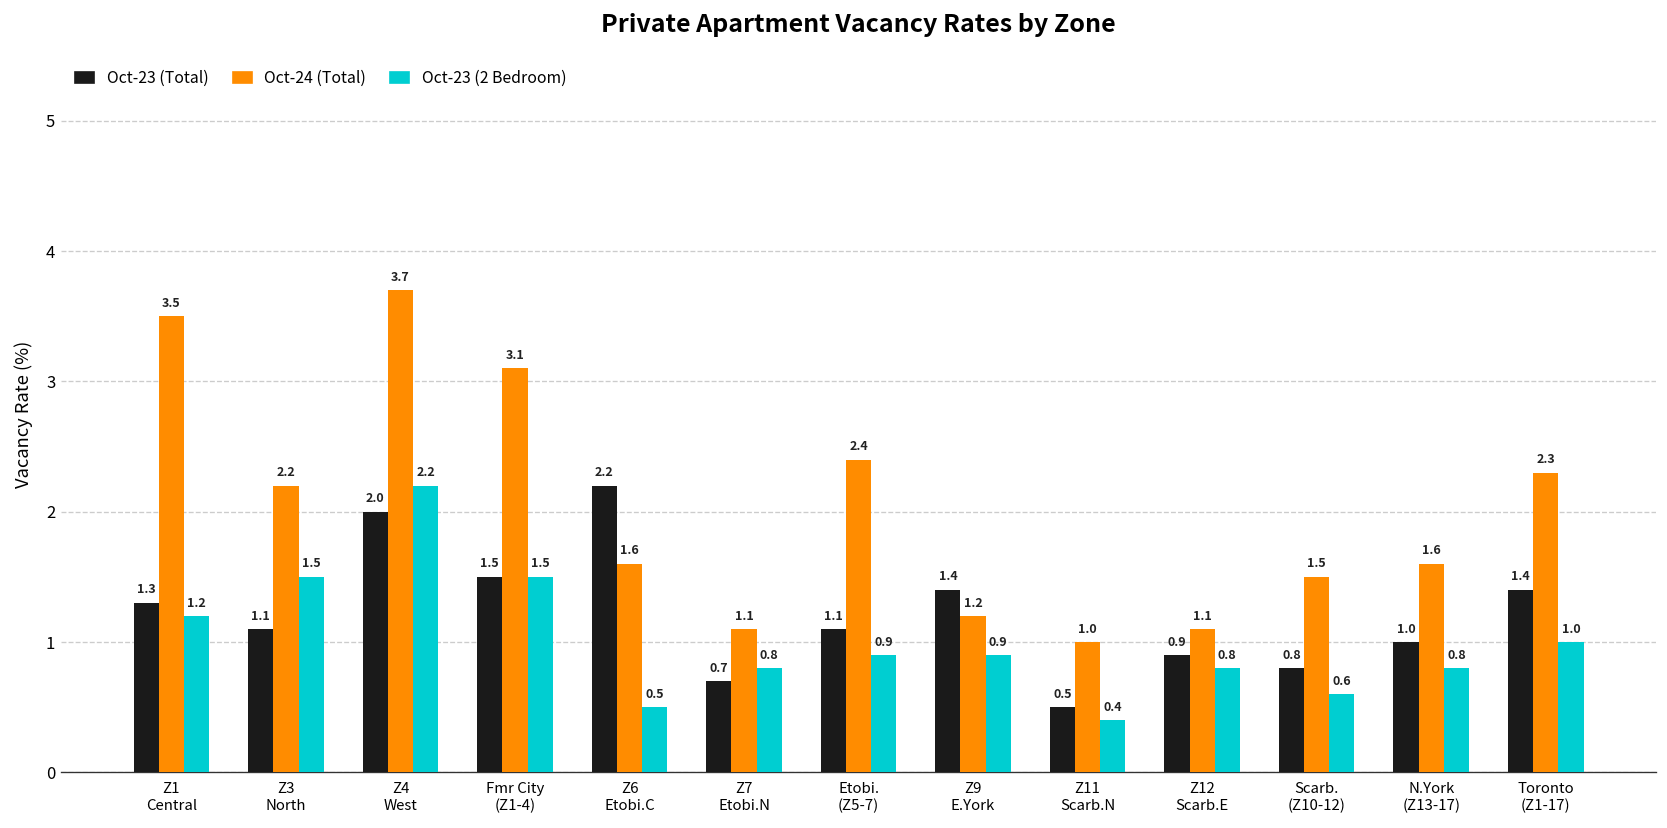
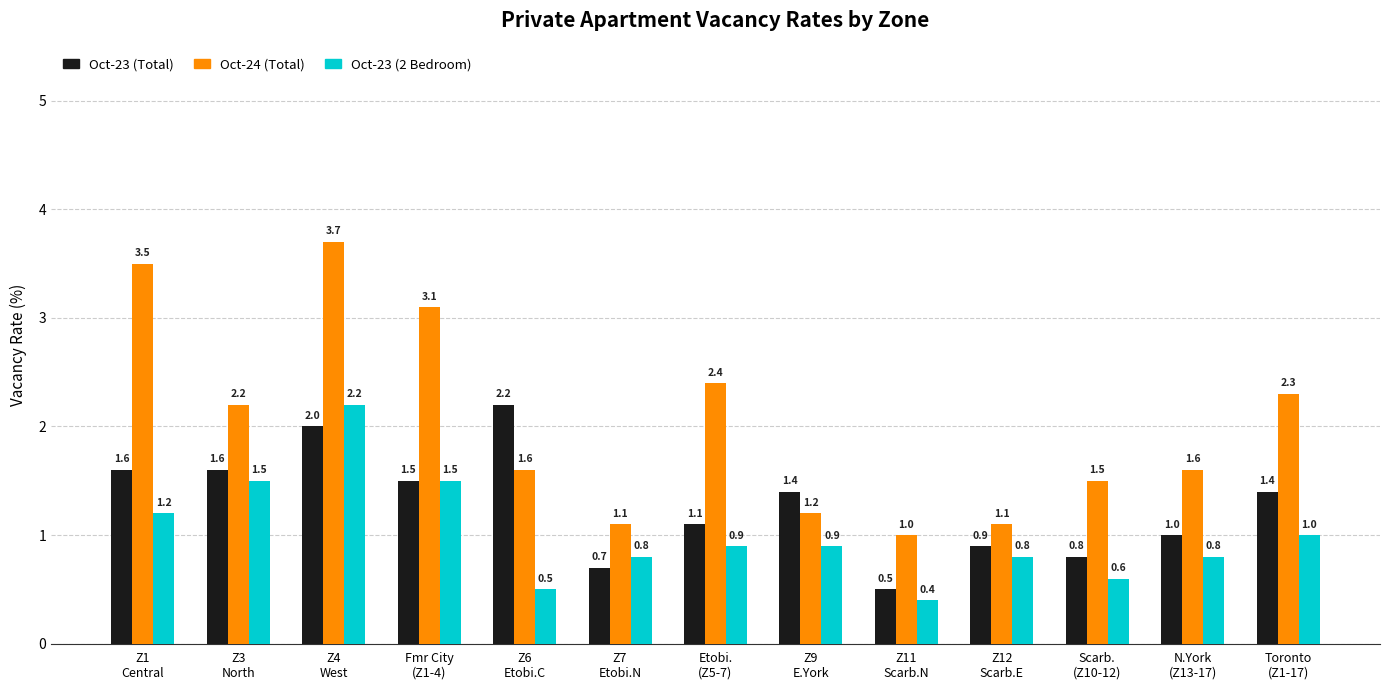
  {
    "Oct-23 (Total)": {
-     "Z1 Central": 1.3,
-     "Z3 North": 1.1,
+     "Z1 Central": 1.6,
+     "Z3 North": 1.6,
      "Z4 West": 2.0,
      "Fmr City (Z1-4)": 1.5,
      "Z6 Etobi.C": 2.2,
      "Z7 Etobi.N": 0.7,
      "Etobi. (Z5-7)": 1.1,
      "Z9 E.York": 1.4,
      "Z11 Scarb.N": 0.5,
      "Z12 Scarb.E": 0.9,
      "Scarb. (Z10-12)": 0.8,
      "N.York (Z13-17)": 1.0,
      "Toronto (Z1-17)": 1.4
    },
    "Oct-24 (Total)": {
      "Z1 Central": 3.5,
      "Z3 North": 2.2,
      "Z4 West": 3.7,
      "Fmr City (Z1-4)": 3.1,
      "Z6 Etobi.C": 1.6,
      "Z7 Etobi.N": 1.1,
      "Etobi. (Z5-7)": 2.4,
      "Z9 E.York": 1.2,
      "Z11 Scarb.N": 1.0,
      "Z12 Scarb.E": 1.1,
      "Scarb. (Z10-12)": 1.5,
      "N.York (Z13-17)": 1.6,
      "Toronto (Z1-17)": 2.3
    },
    "Oct-23 (2 Bedroom)": {
      "Z1 Central": 1.2,
      "Z3 North": 1.5,
      "Z4 West": 2.2,
      "Fmr City (Z1-4)": 1.5,
      "Z6 Etobi.C": 0.5,
      "Z7 Etobi.N": 0.8,
      "Etobi. (Z5-7)": 0.9,
      "Z9 E.York": 0.9,
      "Z11 Scarb.N": 0.4,
      "Z12 Scarb.E": 0.8,
      "Scarb. (Z10-12)": 0.6,
      "N.York (Z13-17)": 0.8,
      "Toronto (Z1-17)": 1.0
    }
  }
